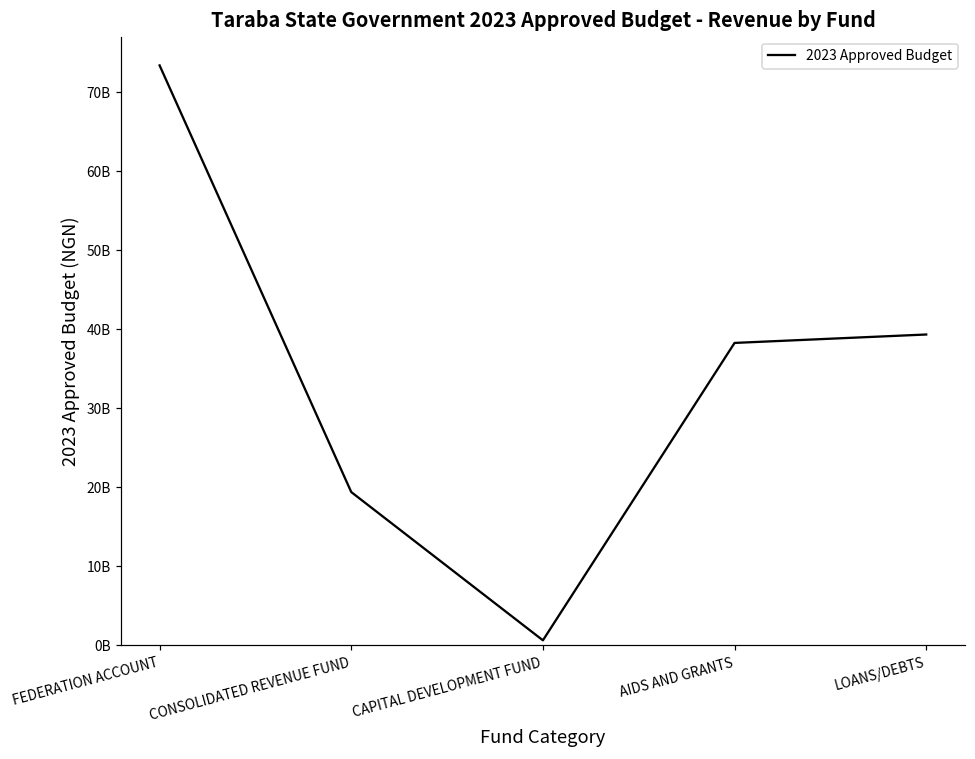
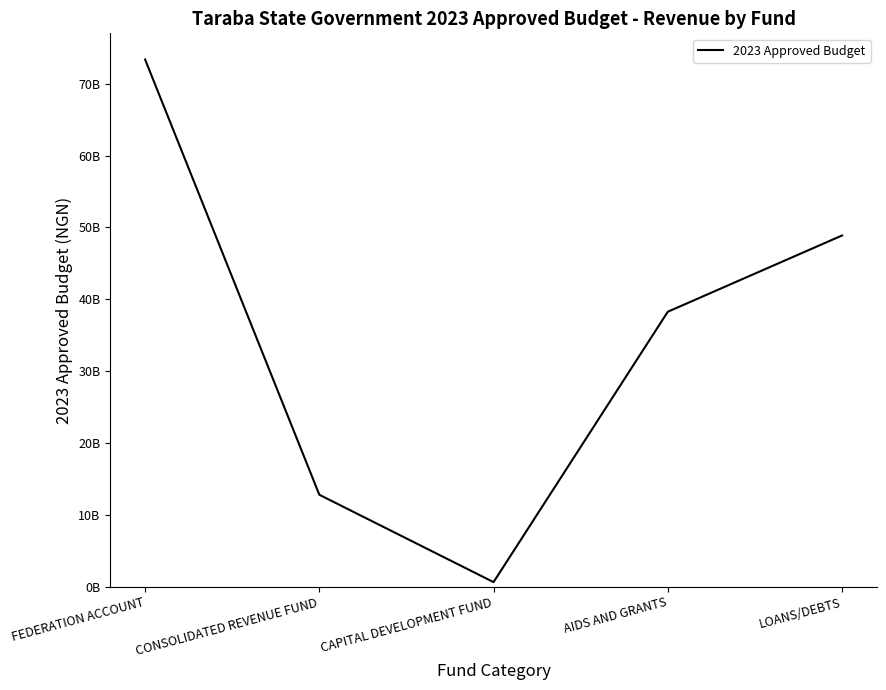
  {
    "FEDERATION ACCOUNT": 73000000000,
-   "CONSOLIDATED REVENUE FUND": 19000000000,
+   "CONSOLIDATED REVENUE FUND": 13000000000,
    "CAPITAL DEVELOPMENT FUND": 1000000000,
    "AIDS AND GRANTS": 38000000000,
-   "LOANS/DEBTS": 39000000000
+   "LOANS/DEBTS": 49000000000
  }
